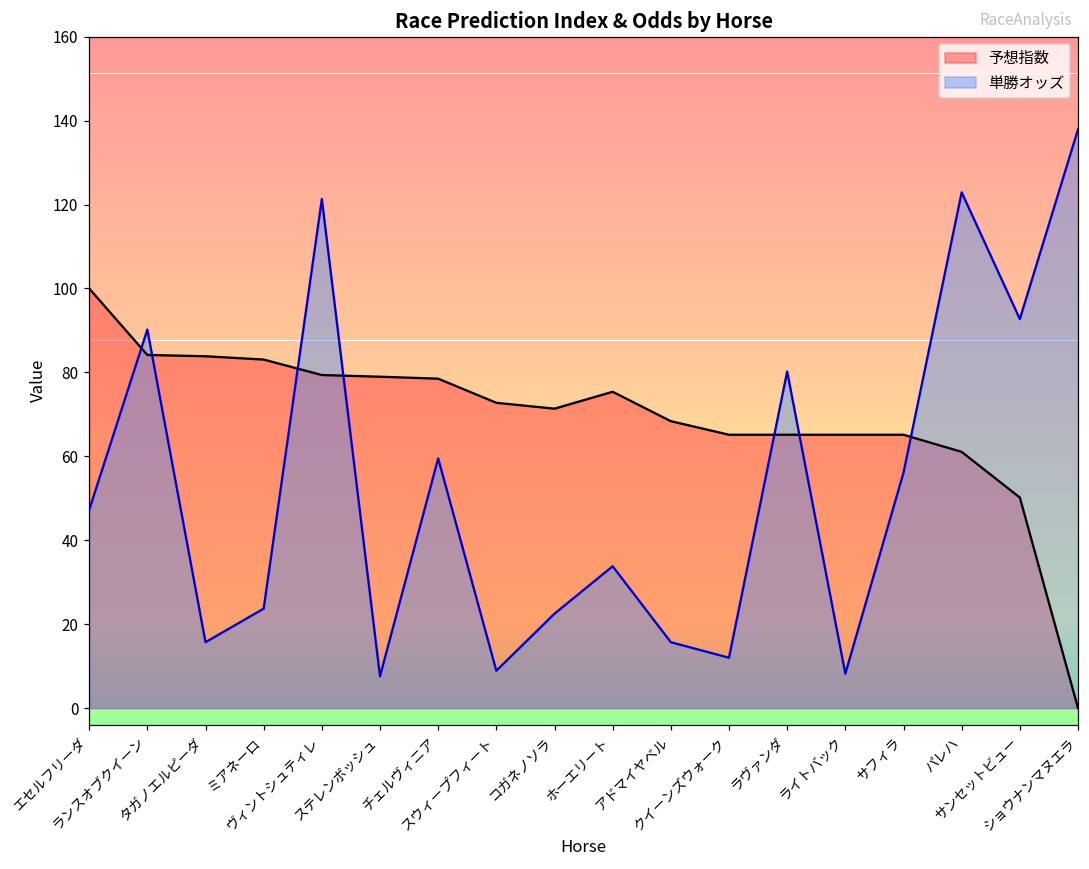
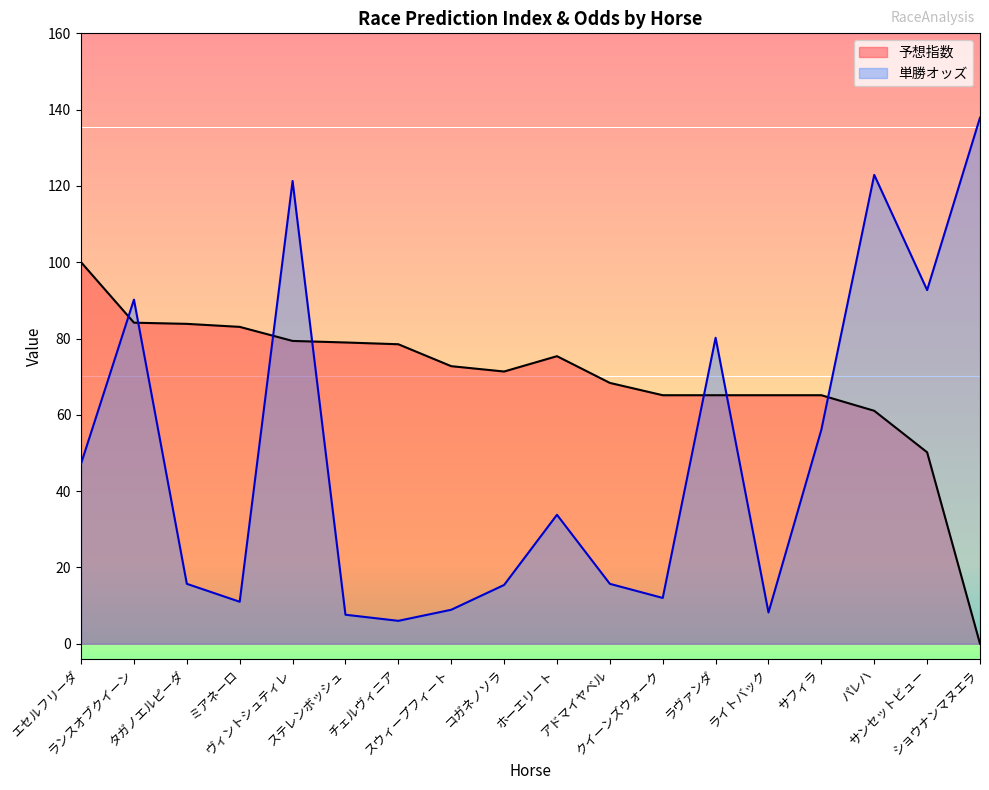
  {
    "予想指数": {
      "エセルフリーダ": 100,
      "ランスオブクイーン": 84,
      "タガノエルピーダ": 84,
      "ミアネーロ": 83,
      "ヴィントシュティレ": 79,
      "ステレンボッシュ": 79,
      "チェルヴィニア": 79,
      "スウィープフィート": 73,
      "コガネノソラ": 71,
      "ホーエリート": 75,
      "アドマイヤベル": 68,
      "クイーンズウォーク": 65,
      "ラヴァンダ": 65,
      "ライトバック": 65,
      "サフィラ": 65,
      "パレハ": 61,
      "サンセットビュー": 50,
      "ショウナンマヌエラ": 0
    },
    "単勝オッズ": {
      "エセルフリーダ": 47,
      "ランスオブクイーン": 90,
      "タガノエルピーダ": 16,
-     "ミアネーロ": 24,
+     "ミアネーロ": 11,
      "ヴィントシュティレ": 121,
      "ステレンボッシュ": 8,
-     "チェルヴィニア": 60,
+     "チェルヴィニア": 6,
      "スウィープフィート": 9,
-     "コガネノソラ": 23,
+     "コガネノソラ": 15,
      "ホーエリート": 34,
      "アドマイヤベル": 16,
      "クイーンズウォーク": 12,
      "ラヴァンダ": 80,
      "ライトバック": 8,
      "サフィラ": 56,
      "パレハ": 123,
      "サンセットビュー": 93,
      "ショウナンマヌエラ": 138
    }
  }
